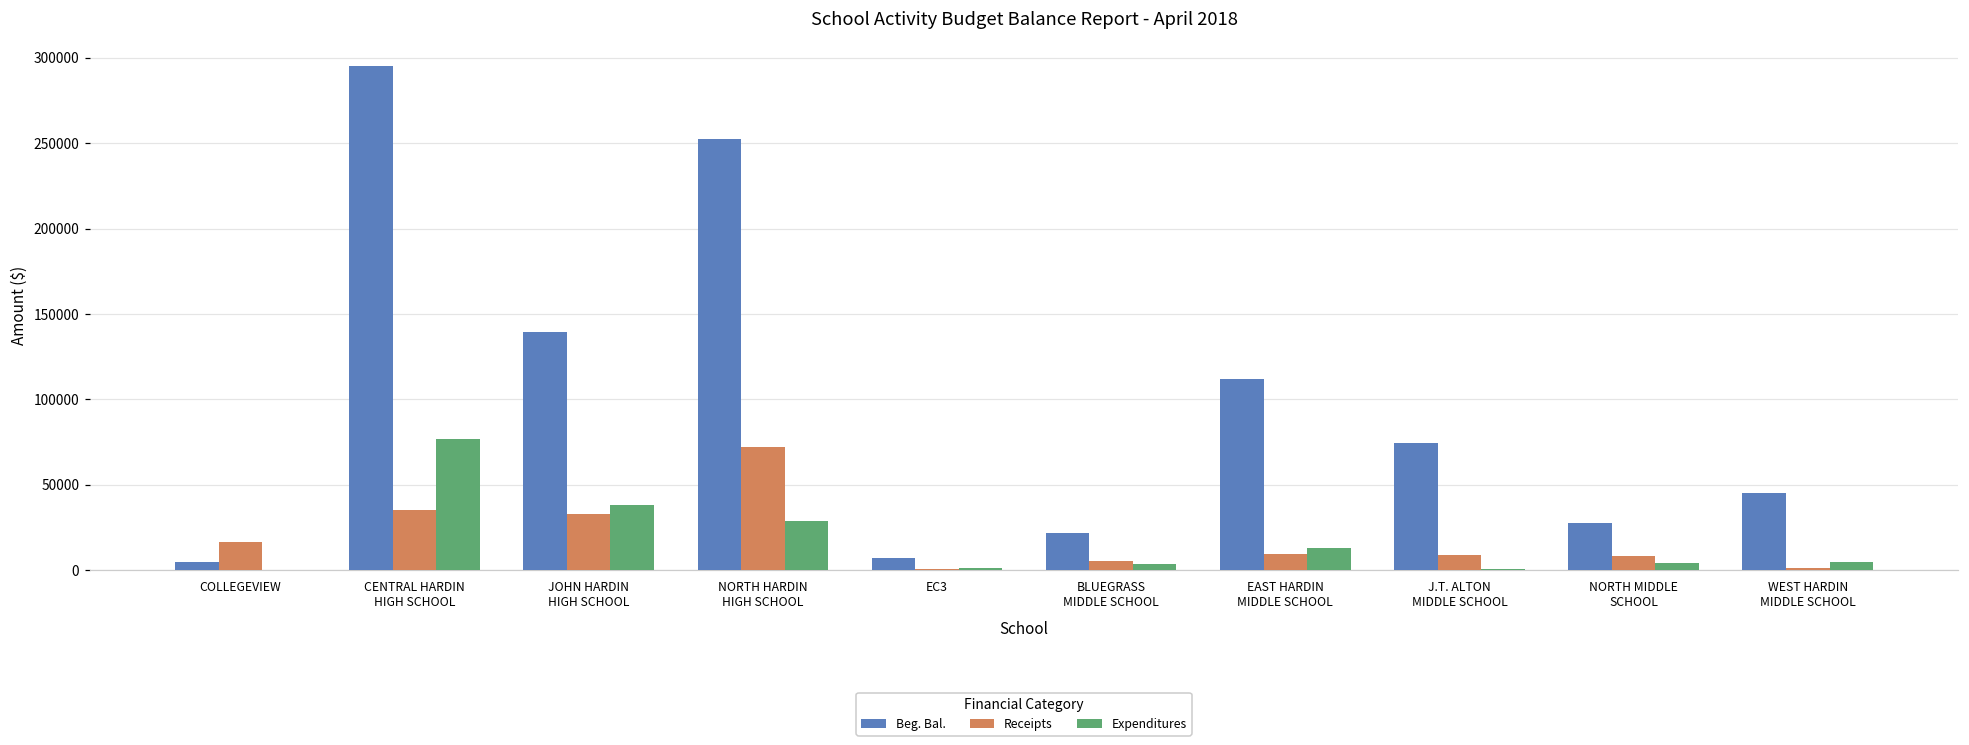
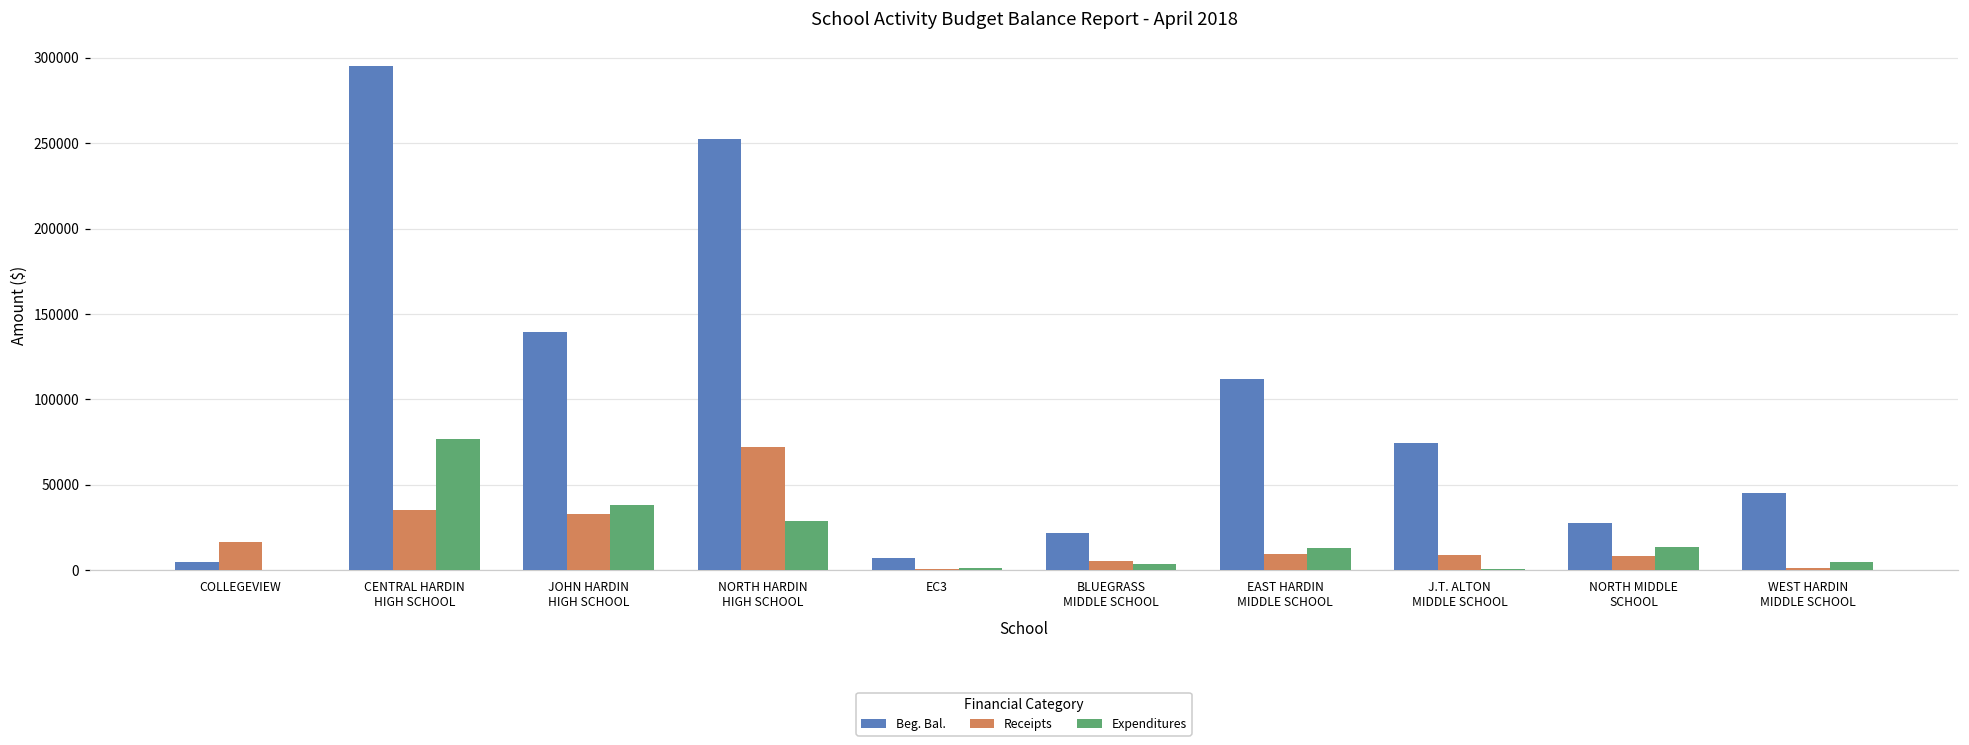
  {
    "Beg. Bal.": {
      "COLLEGEVIEW": 5000,
      "CENTRAL HARDIN HIGH SCHOOL": 295000,
      "JOHN HARDIN HIGH SCHOOL": 139000,
      "NORTH HARDIN HIGH SCHOOL": 252000,
      "EC3": 7000,
      "BLUEGRASS MIDDLE SCHOOL": 22000,
      "EAST HARDIN MIDDLE SCHOOL": 112000,
      "J.T. ALTON MIDDLE SCHOOL": 75000,
      "NORTH MIDDLE SCHOOL": 28000,
      "WEST HARDIN MIDDLE SCHOOL": 45000
    },
    "Receipts": {
      "COLLEGEVIEW": 17000,
      "CENTRAL HARDIN HIGH SCHOOL": 35000,
      "JOHN HARDIN HIGH SCHOOL": 33000,
      "NORTH HARDIN HIGH SCHOOL": 72000,
      "BLUEGRASS MIDDLE SCHOOL": 5000,
      "EAST HARDIN MIDDLE SCHOOL": 10000,
      "J.T. ALTON MIDDLE SCHOOL": 9000,
      "NORTH MIDDLE SCHOOL": 8000
    },
    "Expenditures": {
      "CENTRAL HARDIN HIGH SCHOOL": 77000,
      "JOHN HARDIN HIGH SCHOOL": 38000,
      "NORTH HARDIN HIGH SCHOOL": 29000,
      "BLUEGRASS MIDDLE SCHOOL": 4000,
      "EAST HARDIN MIDDLE SCHOOL": 13000,
-     "NORTH MIDDLE SCHOOL": 4000,
+     "NORTH MIDDLE SCHOOL": 14000,
      "WEST HARDIN MIDDLE SCHOOL": 5000
    }
  }
